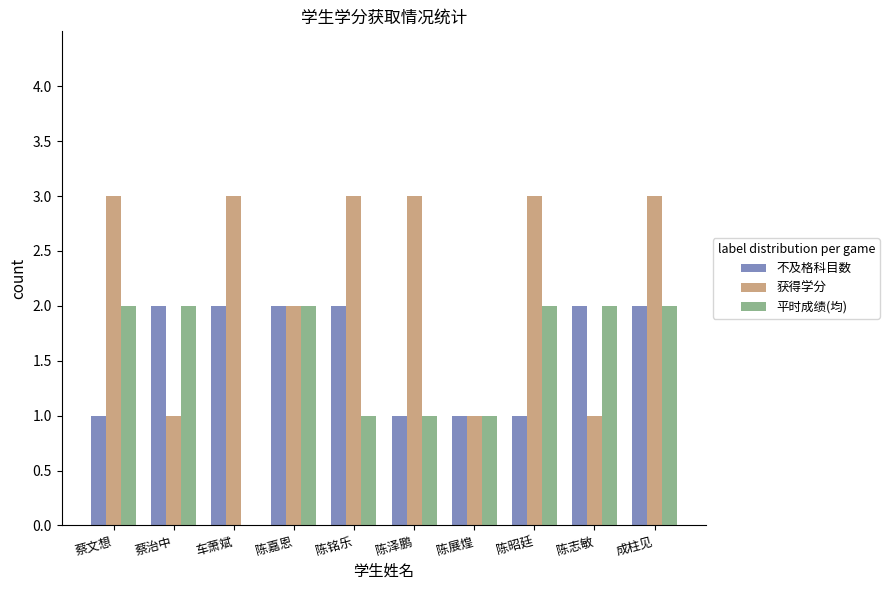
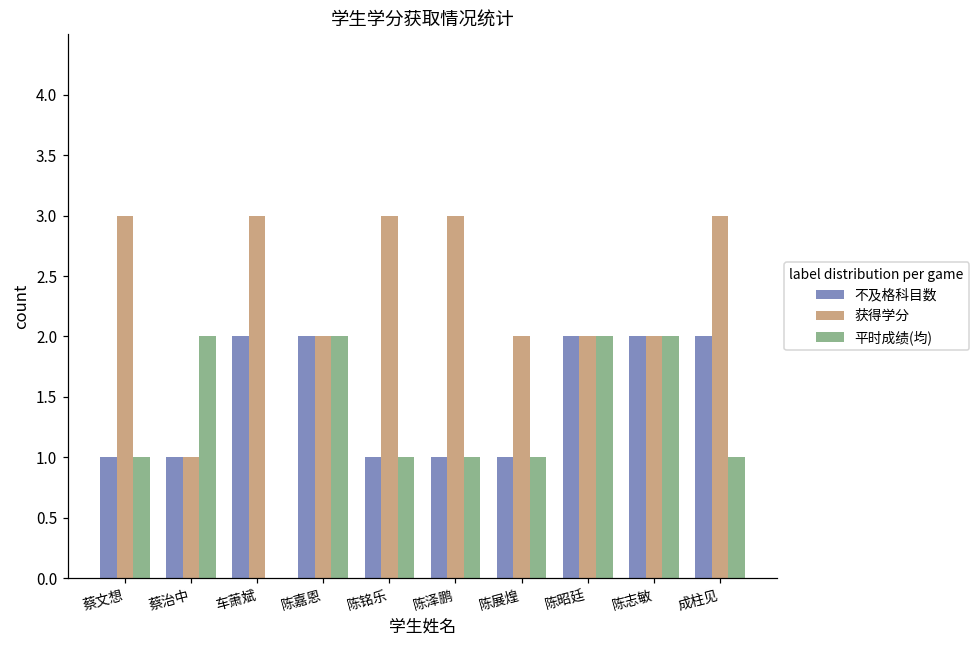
  {
    "不及格科目数": {
      "蔡文想": 1,
-     "蔡治中": 2,
+     "蔡治中": 1,
      "车萧斌": 2,
      "陈嘉恩": 2,
-     "陈铭乐": 2,
+     "陈铭乐": 1,
      "陈泽鹏": 1,
      "陈展煌": 1,
-     "陈昭廷": 1,
+     "陈昭廷": 2,
      "陈志敏": 2,
      "成柱见": 2
    },
    "获得学分": {
      "蔡文想": 3,
      "蔡治中": 1,
      "车萧斌": 3,
      "陈嘉恩": 2,
      "陈铭乐": 3,
      "陈泽鹏": 3,
-     "陈展煌": 1,
-     "陈昭廷": 3,
-     "陈志敏": 1,
+     "陈展煌": 2,
+     "陈昭廷": 2,
+     "陈志敏": 2,
      "成柱见": 3
    },
    "平时成绩(均)": {
-     "蔡文想": 2,
+     "蔡文想": 1,
      "蔡治中": 2,
      "车萧斌": 0,
      "陈嘉恩": 2,
      "陈铭乐": 1,
      "陈泽鹏": 1,
      "陈展煌": 1,
      "陈昭廷": 2,
      "陈志敏": 2,
-     "成柱见": 2
+     "成柱见": 1
    }
  }
